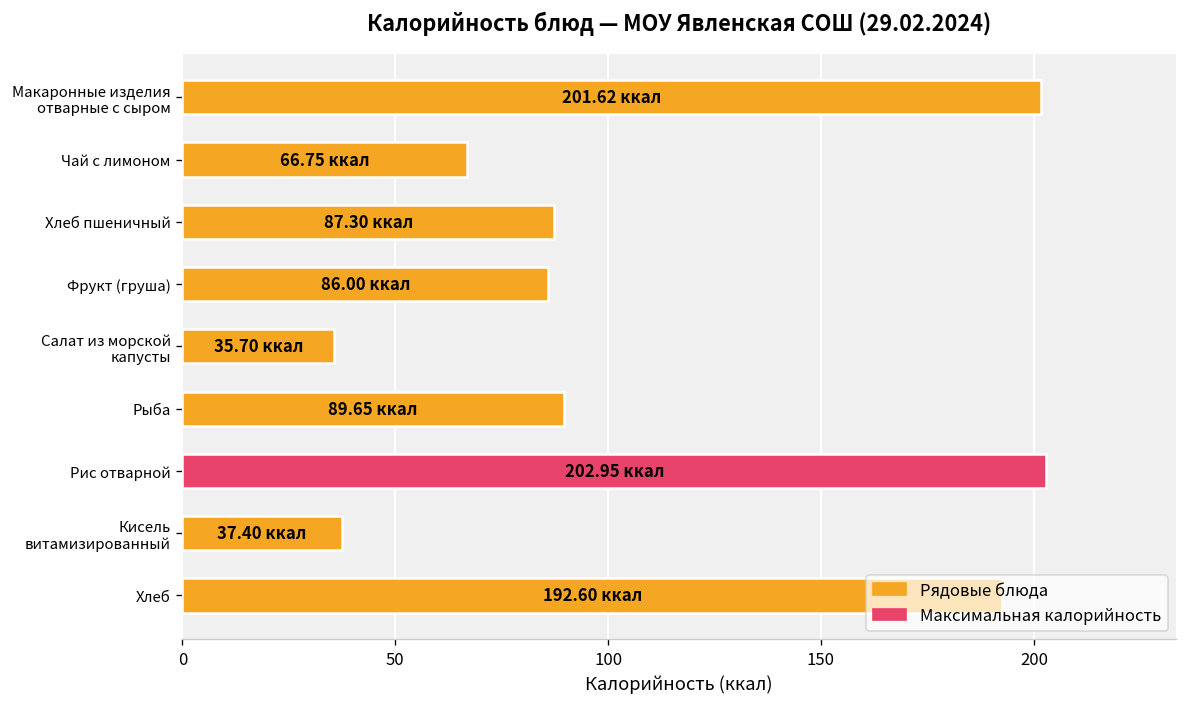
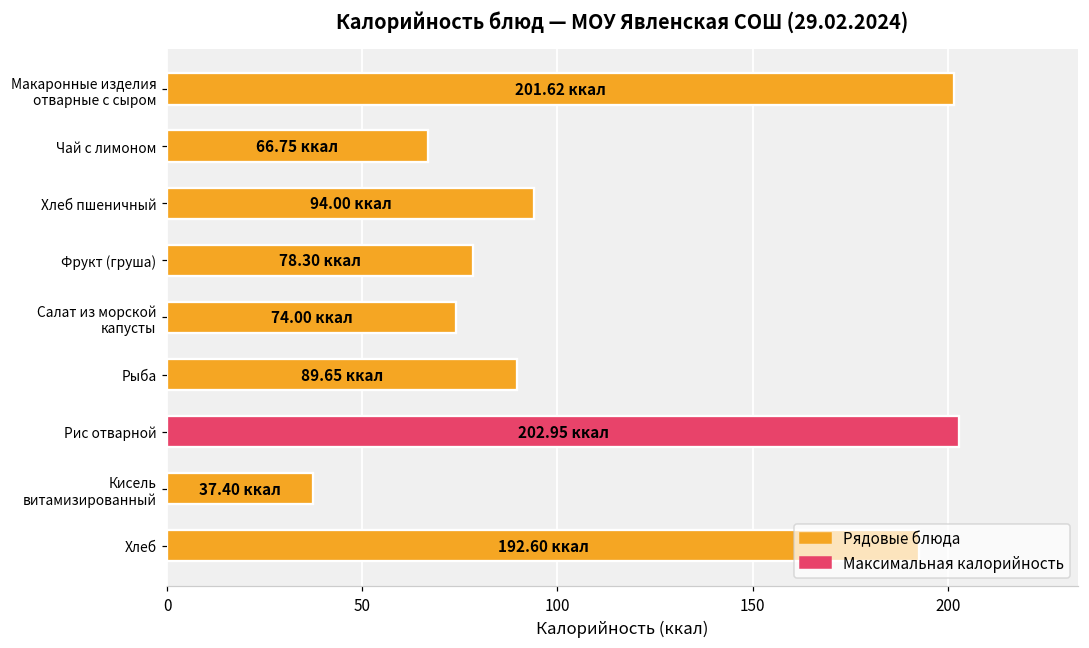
  {
    "Макаронные изделия отварные с сыром": 201.62,
    "Чай с лимоном": 66.75,
-   "Хлеб пшеничный": 87.30,
-   "Фрукт (груша)": 86.00,
-   "Салат из морской капусты": 35.70,
+   "Хлеб пшеничный": 94.00,
+   "Фрукт (груша)": 78.30,
+   "Салат из морской капусты": 74.00,
    "Рыба": 89.65,
    "Рис отварной": 202.95,
    "Кисель витамизированный": 37.40
  }
